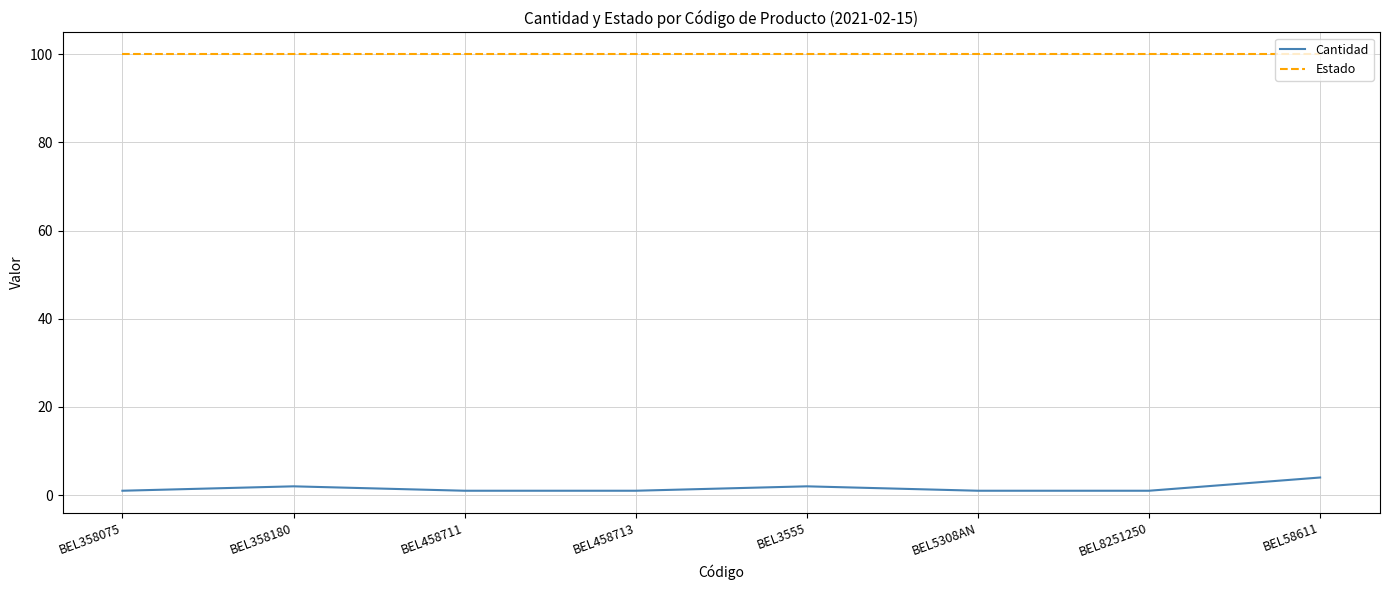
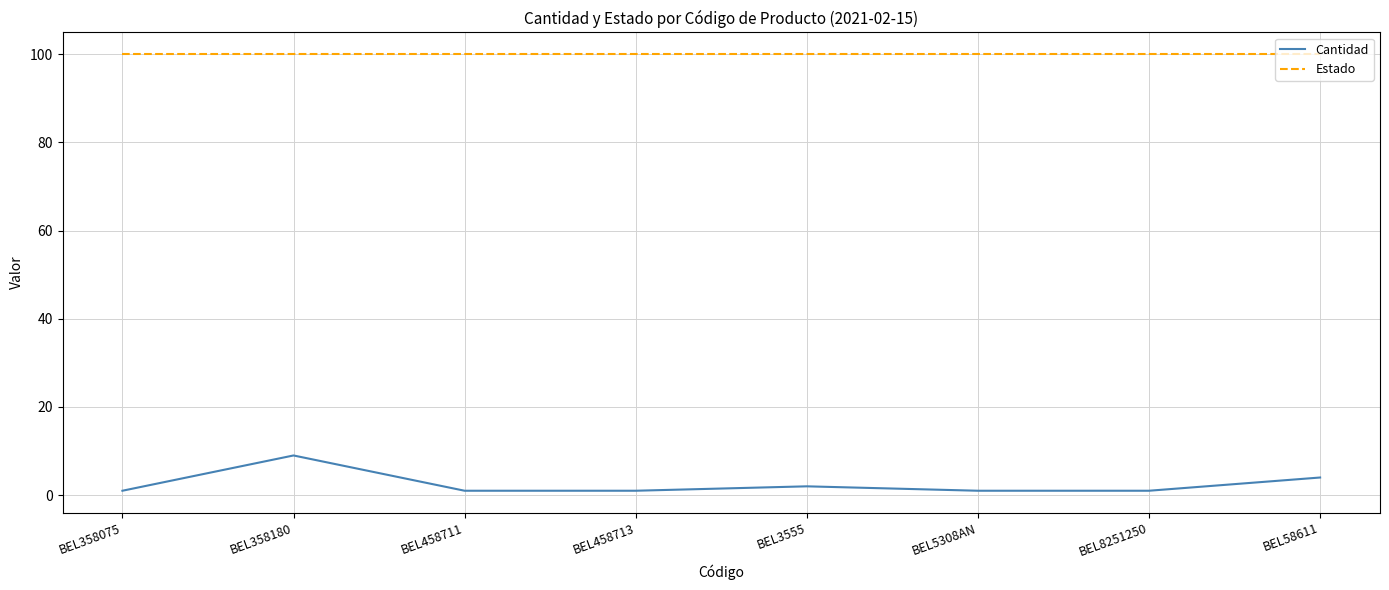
  {
    "Cantidad": {
      "BEL358075": 1,
-     "BEL358180": 2,
+     "BEL358180": 9,
      "BEL458711": 1,
      "BEL458713": 1,
      "BEL3555": 2,
      "BEL5308AN": 1,
      "BEL8251250": 1,
      "BEL58611": 4
    },
    "Estado": {
      "BEL358075": 100,
      "BEL358180": 100,
      "BEL458711": 100,
      "BEL458713": 100,
      "BEL3555": 100,
      "BEL5308AN": 100,
      "BEL8251250": 100
    }
  }
